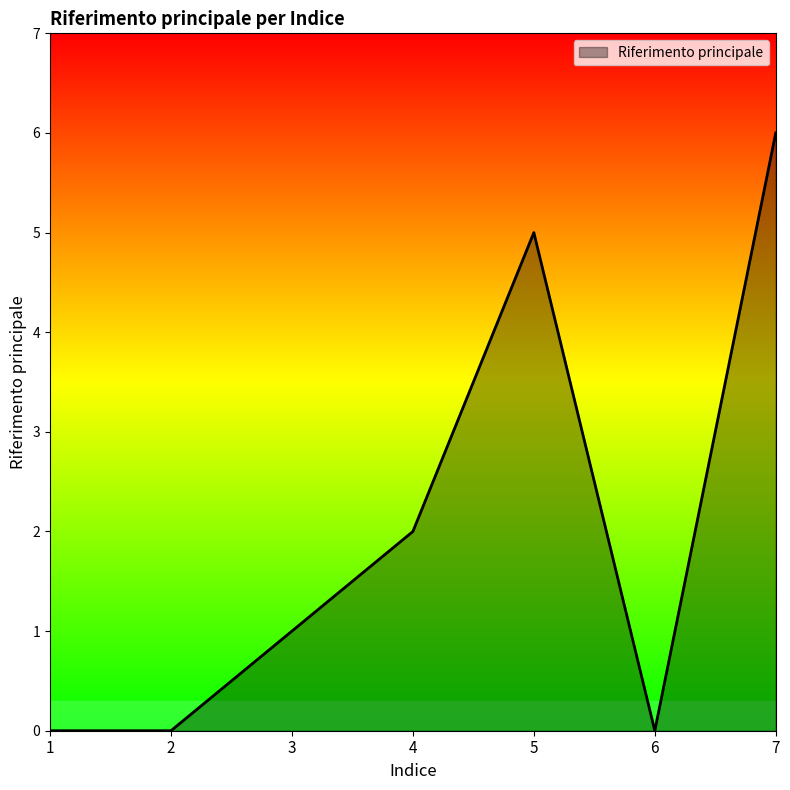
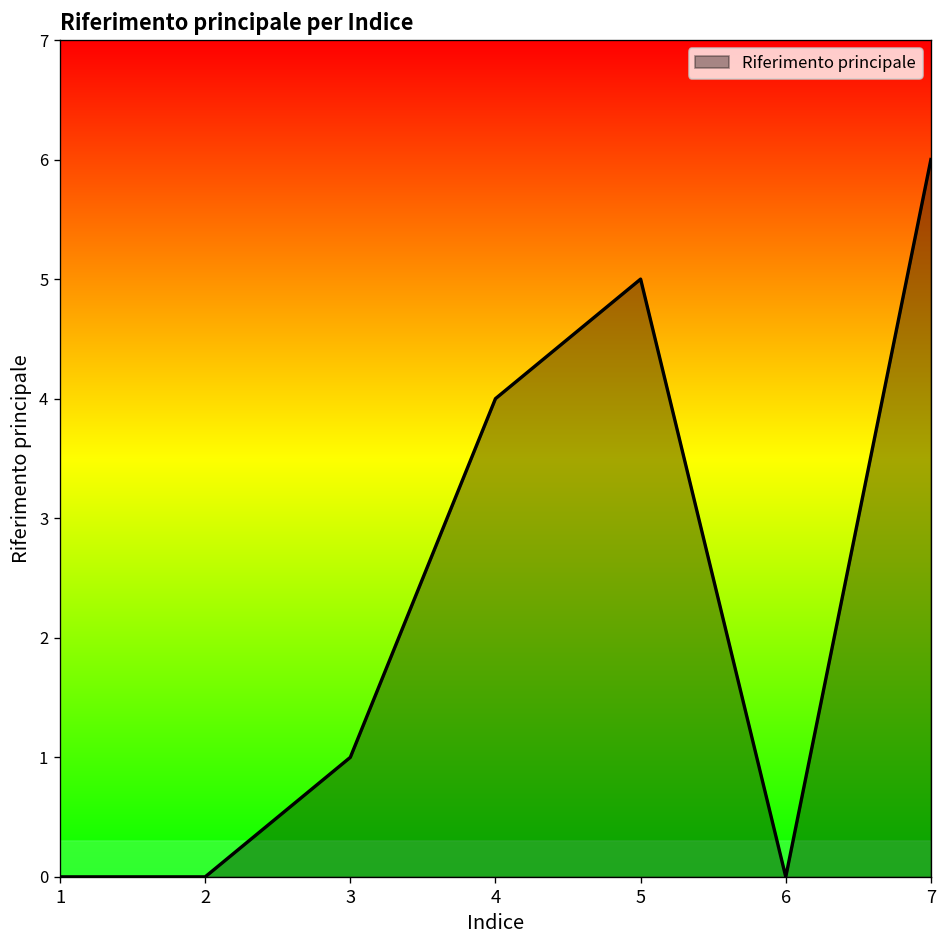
  {
    "3": 1,
-   "4": 2,
+   "4": 4,
    "5": 5,
    "7": 6
  }
